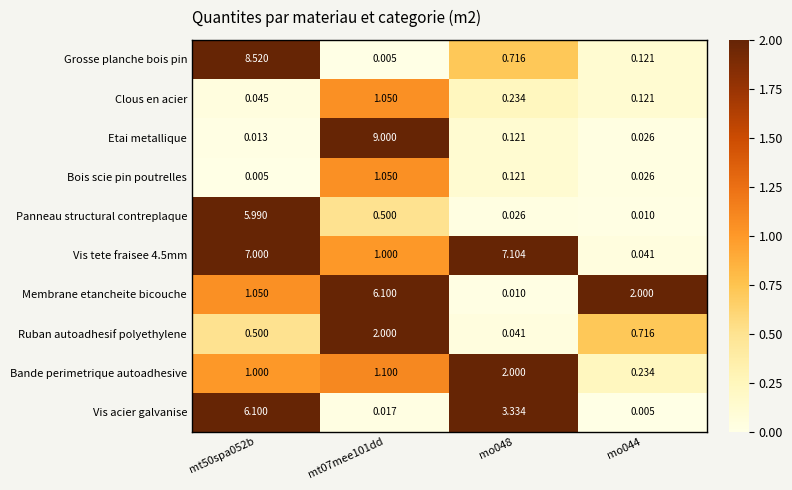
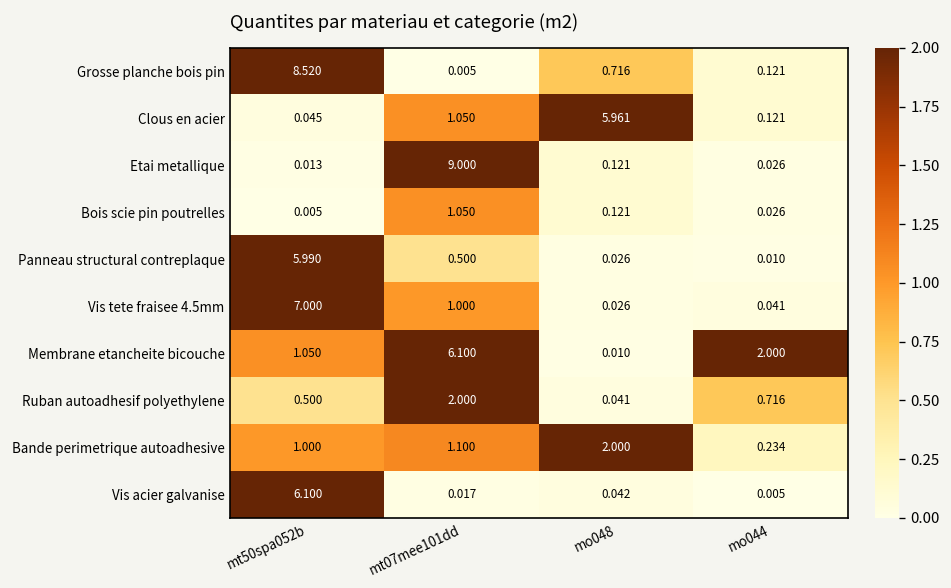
  {
    "Grosse planche bois pin": {
      "mt50spa052b": 8.520,
      "mt07mee101dd": 0.005,
      "mo048": 0.716,
      "mo044": 0.121
    },
    "Clous en acier": {
      "mt50spa052b": 0.045,
      "mt07mee101dd": 1.050,
-     "mo048": 0.234,
+     "mo048": 5.961,
      "mo044": 0.121
    },
    "Etai metallique": {
      "mt50spa052b": 0.013,
      "mt07mee101dd": 9.000,
      "mo048": 0.121,
      "mo044": 0.026
    },
    "Bois scie pin poutrelles": {
      "mt50spa052b": 0.005,
      "mt07mee101dd": 1.050,
      "mo048": 0.121,
      "mo044": 0.026
    },
    "Panneau structural contreplaque": {
      "mt50spa052b": 5.990,
      "mt07mee101dd": 0.500,
      "mo048": 0.026,
      "mo044": 0.010
    },
    "Vis tete fraisee 4.5mm": {
      "mt50spa052b": 7.000,
      "mt07mee101dd": 1.000,
-     "mo048": 7.104,
+     "mo048": 0.026,
      "mo044": 0.041
    },
    "Membrane etancheite bicouche": {
      "mt50spa052b": 1.050,
      "mt07mee101dd": 6.100,
      "mo048": 0.010,
      "mo044": 2.000
    },
    "Ruban autoadhesif polyethylene": {
      "mt50spa052b": 0.500,
      "mt07mee101dd": 2.000,
      "mo048": 0.041,
      "mo044": 0.716
    },
    "Bande perimetrique autoadhesive": {
      "mt50spa052b": 1.000,
      "mt07mee101dd": 1.100,
      "mo048": 2.000,
      "mo044": 0.234
    },
    "Vis acier galvanise": {
      "mt50spa052b": 6.100,
      "mt07mee101dd": 0.017,
-     "mo048": 3.334,
+     "mo048": 0.042,
      "mo044": 0.005
    }
  }
